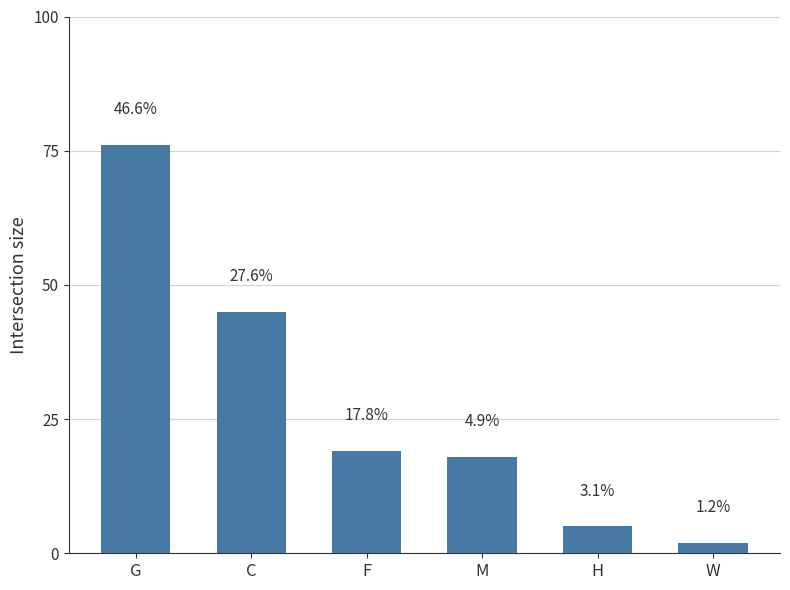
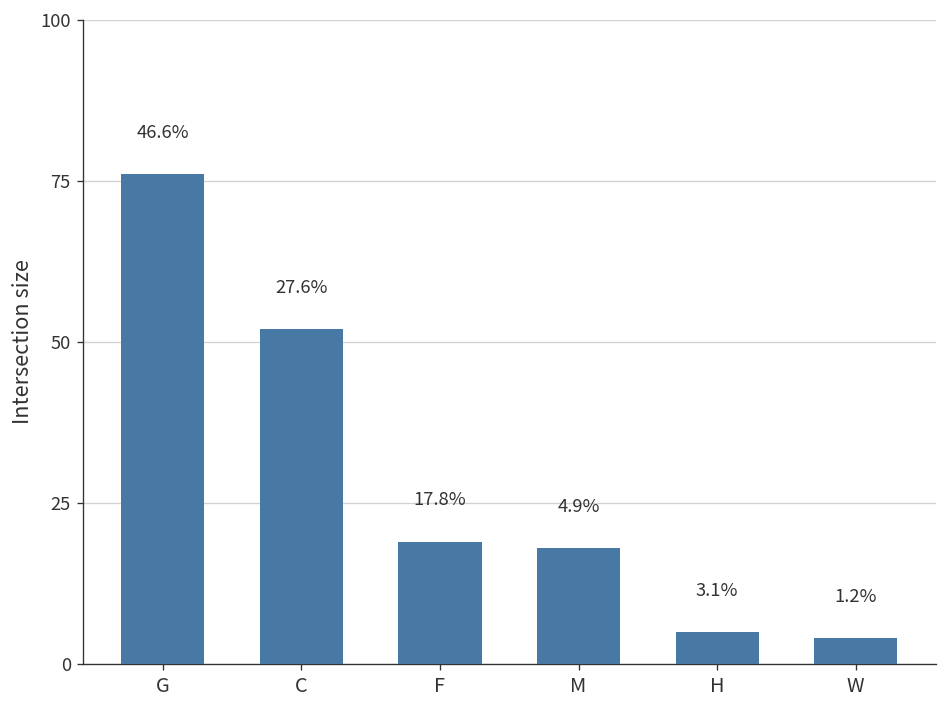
  {
    "G": 76,
-   "C": 45,
+   "C": 52,
    "F": 19,
    "M": 18,
    "H": 5,
-   "W": 2
+   "W": 4
  }
